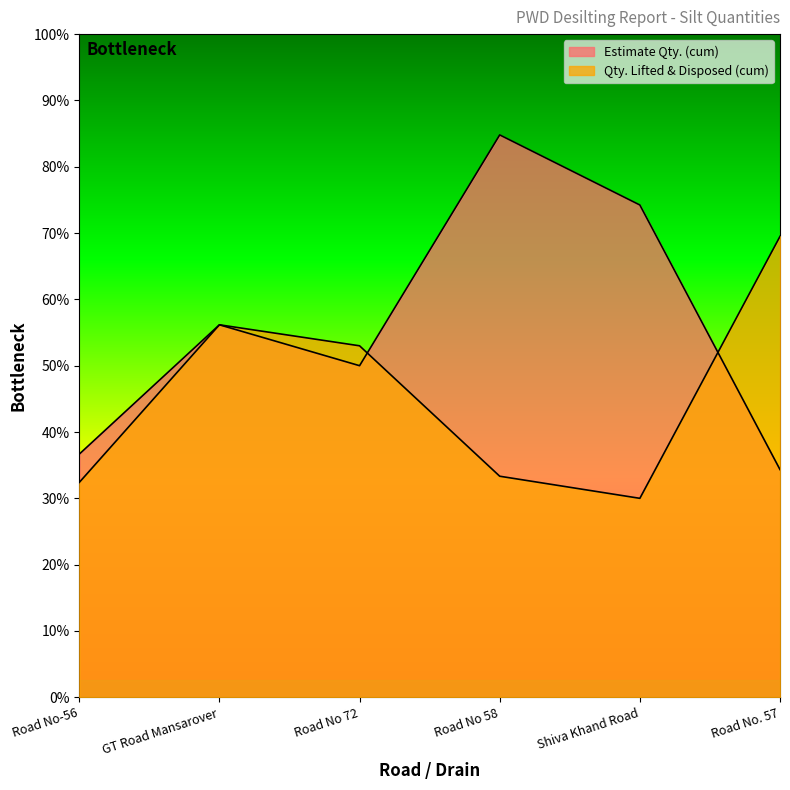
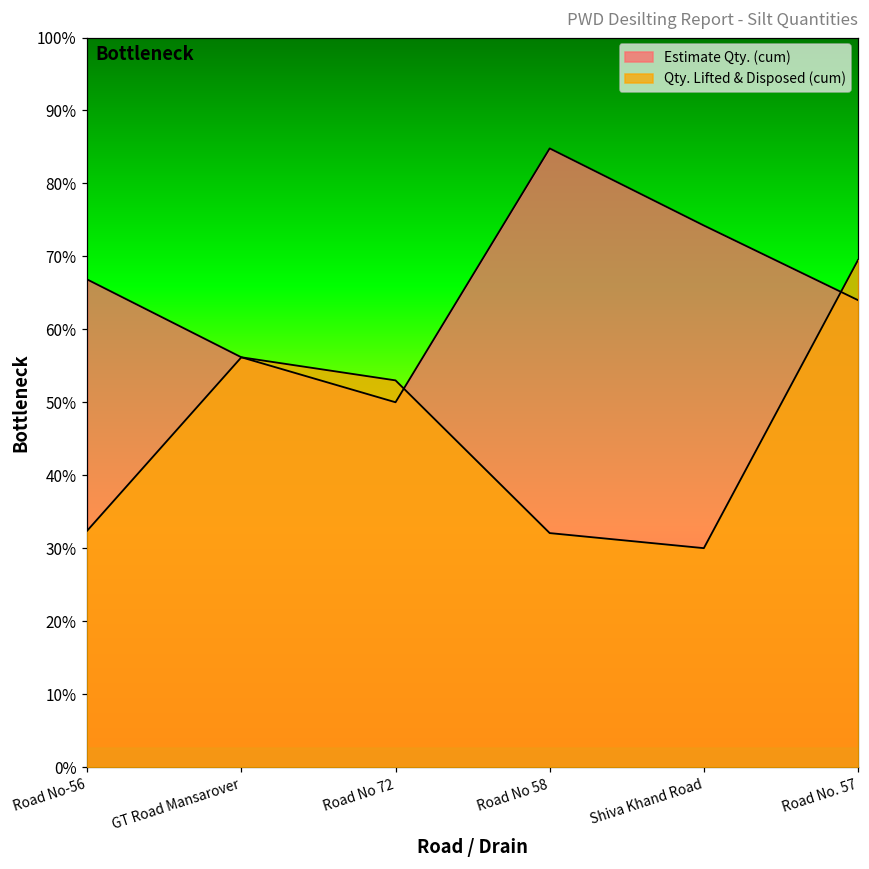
  {
    "Estimate Qty. (cum)": {
-     "Road No-56": "37%",
+     "Road No-56": "67%",
      "Road No 72": "50%",
      "Road No 58": "85%",
      "Shiva Khand Road": "74%",
-     "Road No. 57": "34%"
+     "Road No. 57": "64%"
    },
    "Qty. Lifted & Disposed (cum)": {
      "Road No-56": "32%",
      "Road No 72": "53%",
-     "Road No 58": "33%",
+     "Road No 58": "32%",
      "Shiva Khand Road": "30%",
      "Road No. 57": "70%"
    }
  }
